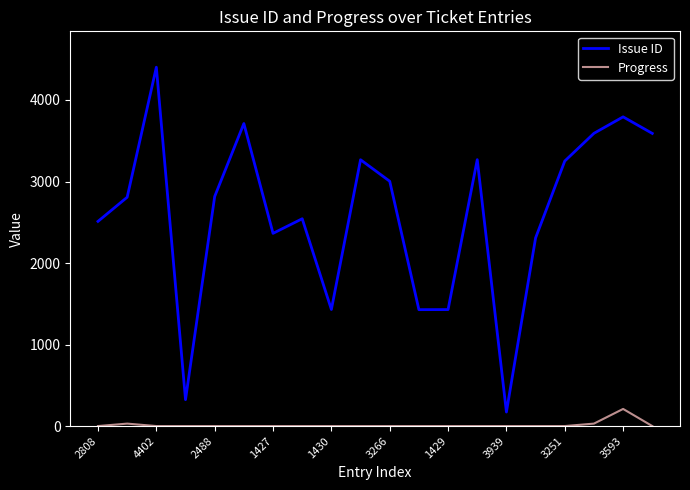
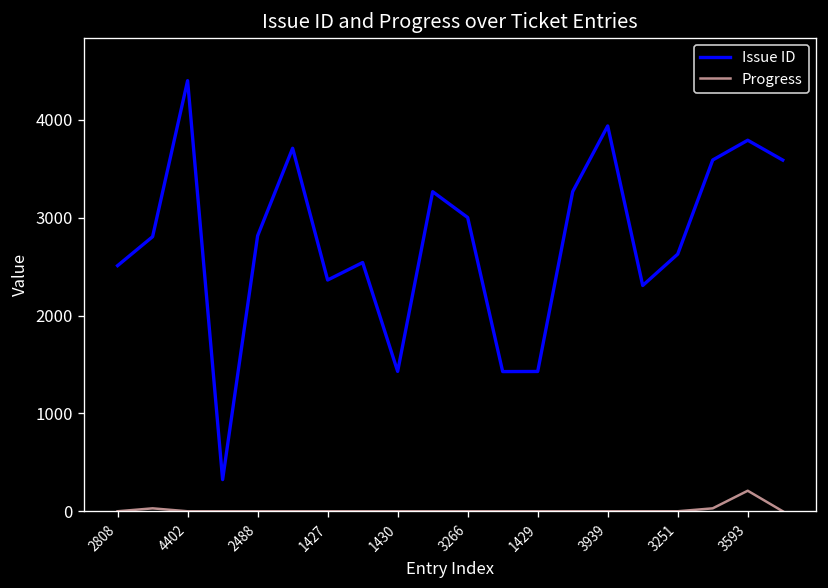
  {
    "Issue ID": {
      "2808": 2500,
      "4402": 4400,
      "2488": 2800,
      "1427": 2400,
      "1430": 1400,
      "3266": 3000,
      "1429": 1400,
-     "3939": 200,
-     "3251": 3300,
+     "3939": 3900,
+     "3251": 2600,
      "3593": 3800
    },
    "Progress": {
      "2808": 0,
      "4402": 0,
      "2488": 0,
      "1427": 0,
      "1430": 0,
      "3266": 0,
      "1429": 0,
      "3939": 0,
      "3251": 0,
      "3593": 200
    }
  }
